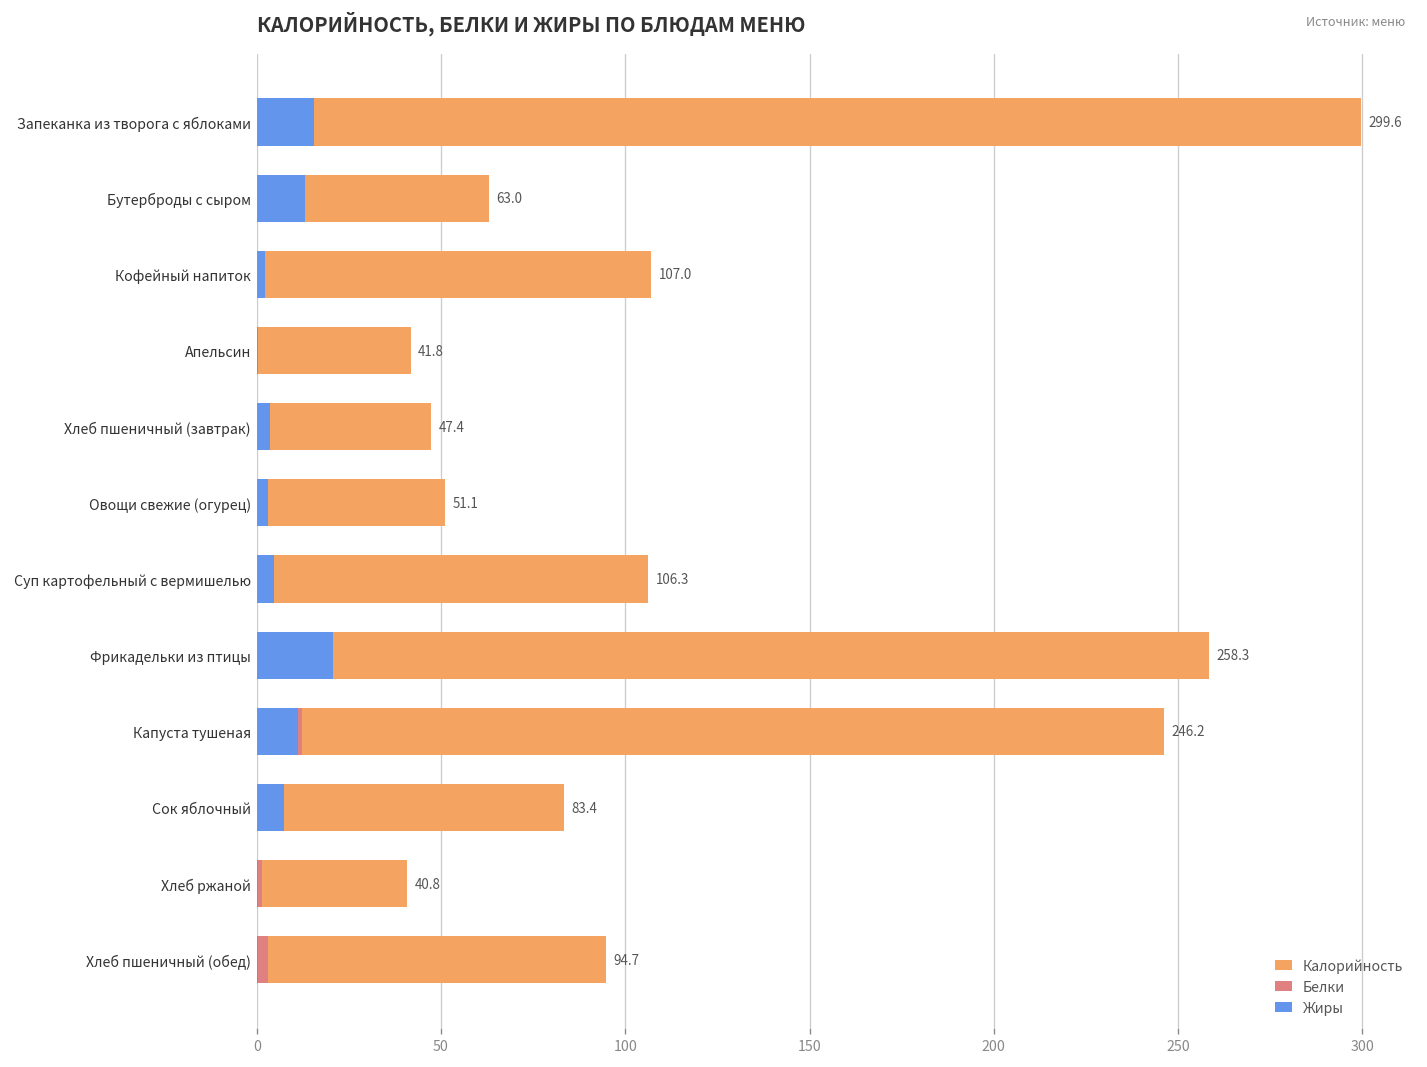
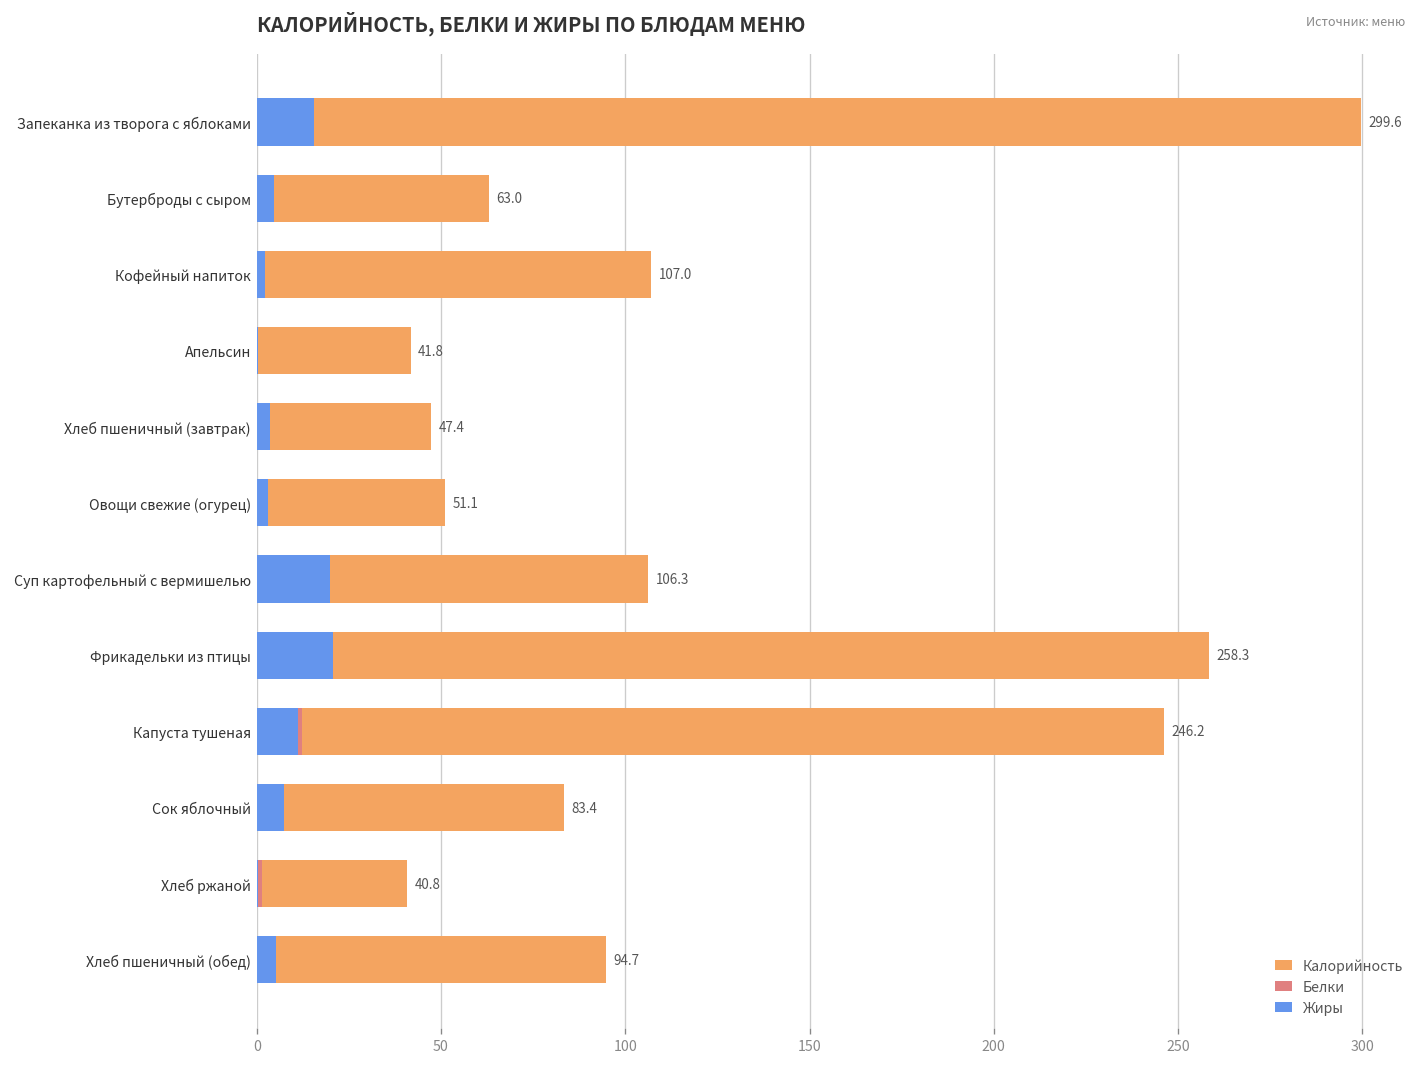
  {
    "Жиры": {
-     "Бутерброды с сыром": 13,
-     "Суп картофельный с вермишелью": 5,
-     "Хлеб пшеничный (обед)": 0
+     "Бутерброды с сыром": 5,
+     "Суп картофельный с вермишелью": 20,
+     "Хлеб пшеничный (обед)": 5
    }
  }
